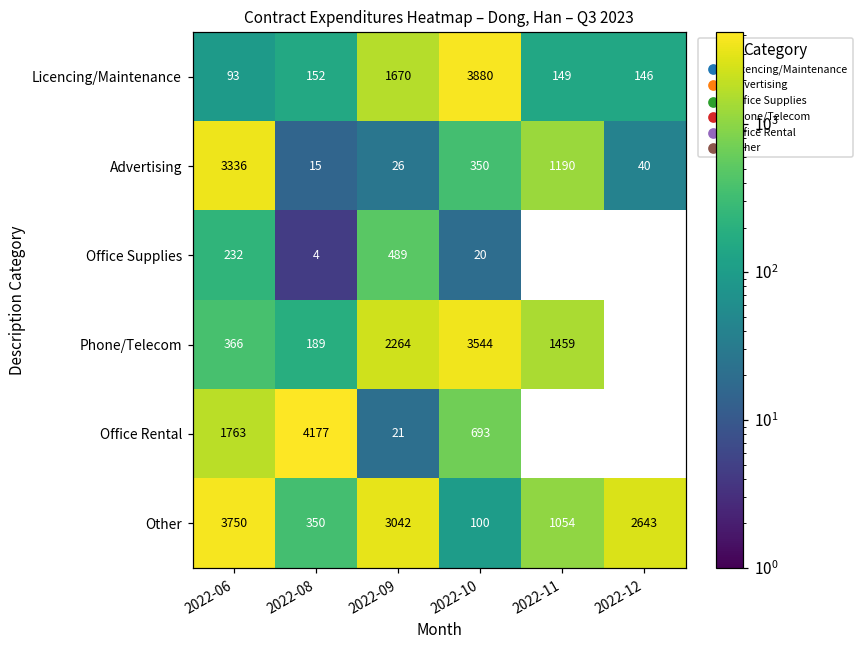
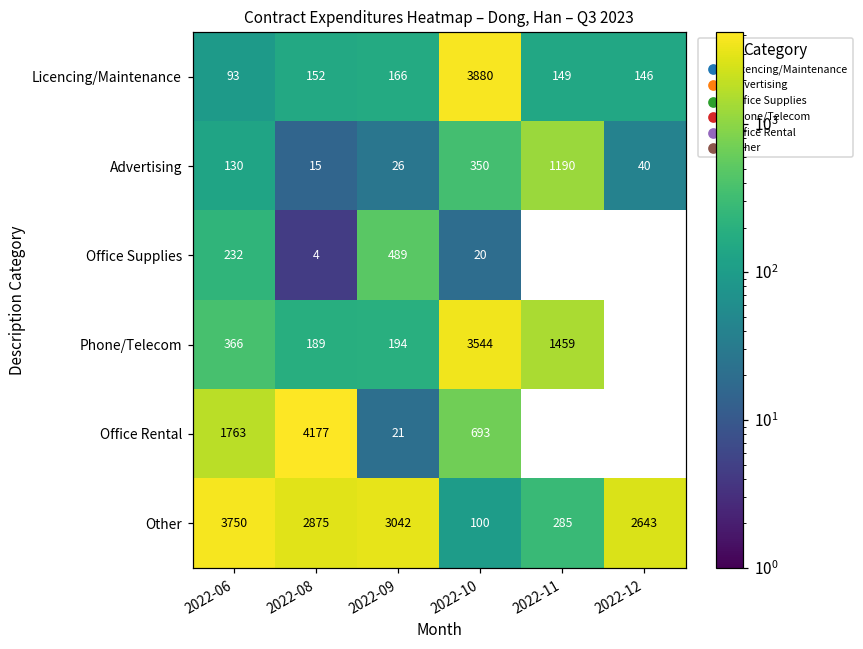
  {
    "Licencing/Maintenance": {
      "2022-06": 93,
      "2022-08": 152,
-     "2022-09": 1670,
+     "2022-09": 166,
      "2022-10": 3880,
      "2022-11": 149,
      "2022-12": 146
    },
    "Advertising": {
-     "2022-06": 3336,
+     "2022-06": 130,
      "2022-08": 15,
      "2022-09": 26,
      "2022-10": 350,
      "2022-11": 1190,
      "2022-12": 40
    },
    "Office Supplies": {
      "2022-06": 232,
      "2022-08": 4,
      "2022-09": 489,
      "2022-10": 20
    },
    "Phone/Telecom": {
      "2022-06": 366,
      "2022-08": 189,
-     "2022-09": 2264,
+     "2022-09": 194,
      "2022-10": 3544,
      "2022-11": 1459
    },
    "Office Rental": {
      "2022-06": 1763,
      "2022-08": 4177,
      "2022-09": 21,
      "2022-10": 693
    },
    "Other": {
      "2022-06": 3750,
-     "2022-08": 350,
+     "2022-08": 2875,
      "2022-09": 3042,
      "2022-10": 100,
-     "2022-11": 1054,
+     "2022-11": 285,
      "2022-12": 2643
    }
  }
